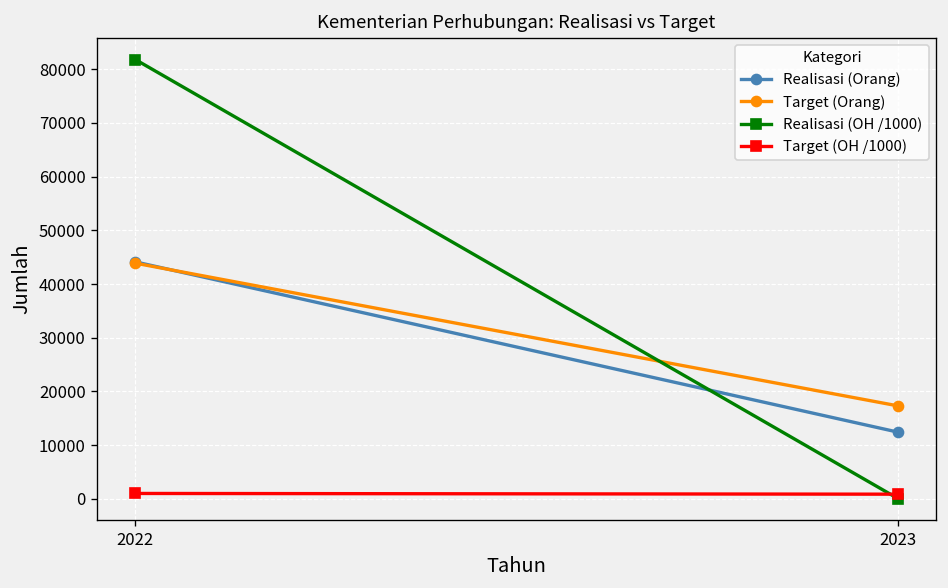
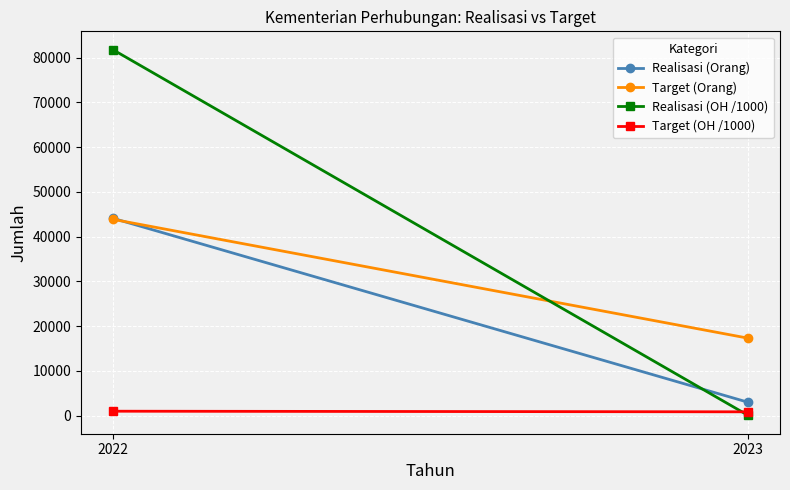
  {
    "Realisasi (Orang)": {
-     "2023": 12000
+     "2023": 3000
    },
    "Target (Orang)": {
      "2023": 17000
    },
    "Realisasi (OH /1000)": {
      "2022": 82000,
      "2023": 0
    },
    "Target (OH /1000)": {
      "2022": 1000,
      "2023": 1000
    }
  }
